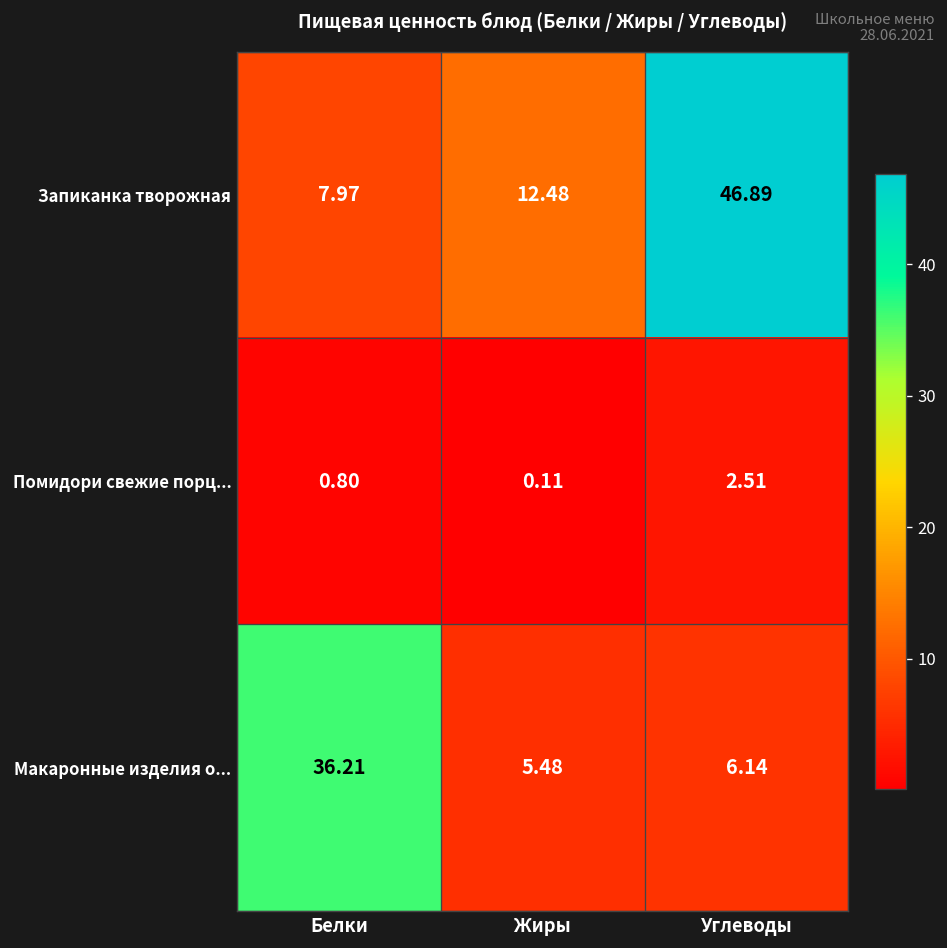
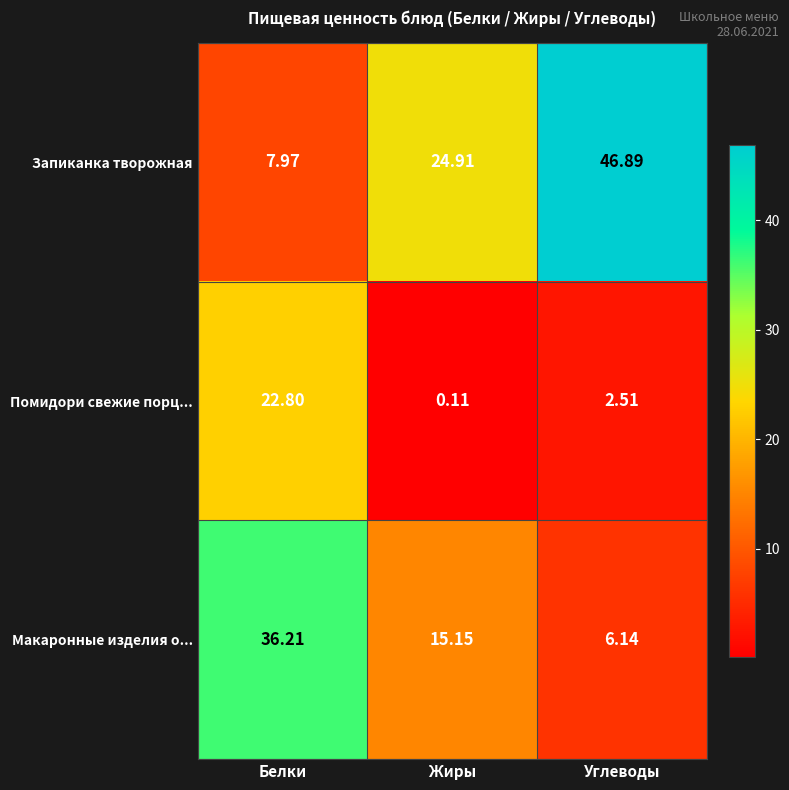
  {
    "Запиканка творожная": {
      "Белки": 7.97,
-     "Жиры": 12.48,
+     "Жиры": 24.91,
      "Углеводы": 46.89
    },
    "Помидори свежие порц...": {
-     "Белки": 0.80,
+     "Белки": 22.80,
      "Жиры": 0.11,
      "Углеводы": 2.51
    },
    "Макаронные изделия о...": {
      "Белки": 36.21,
-     "Жиры": 5.48,
+     "Жиры": 15.15,
      "Углеводы": 6.14
    }
  }
